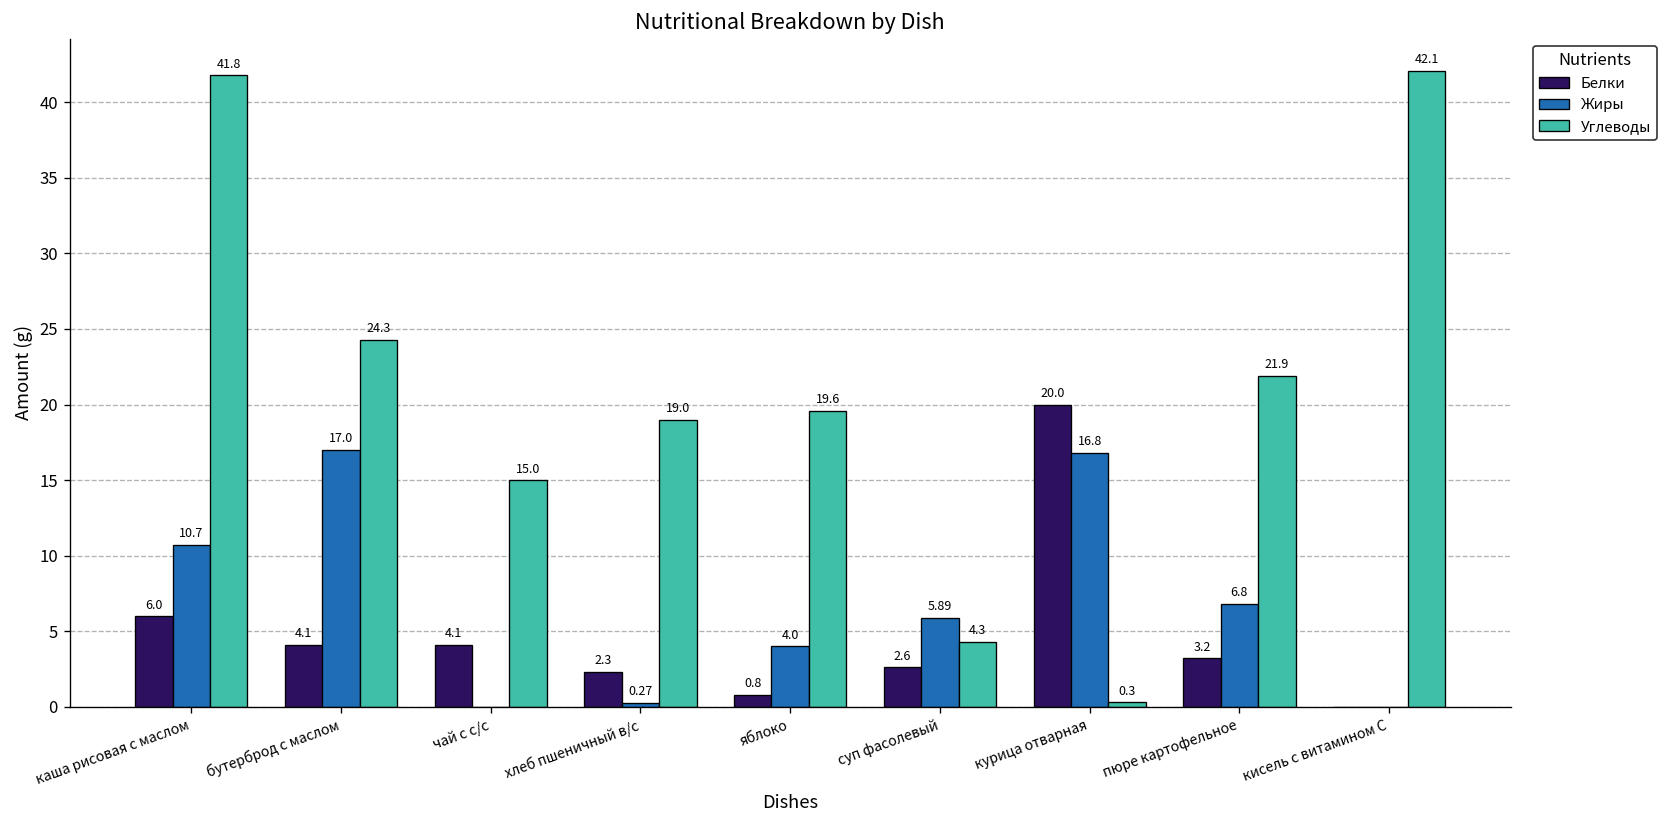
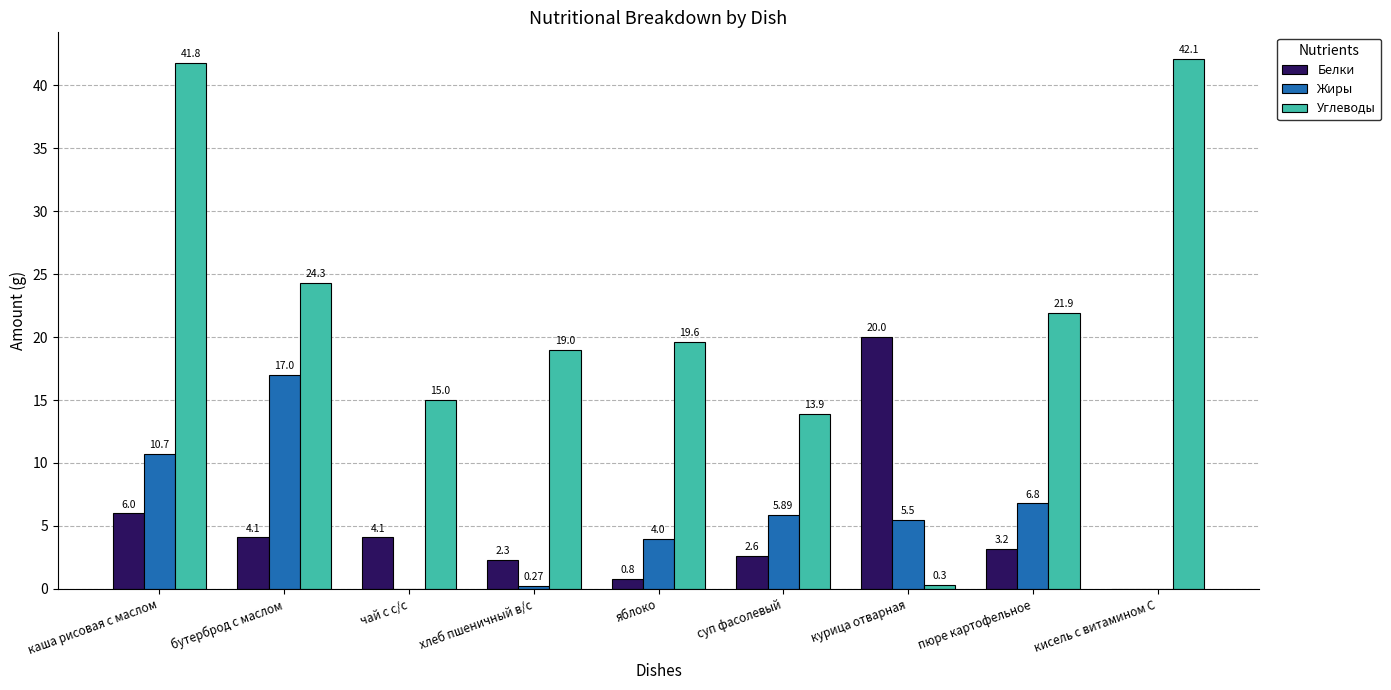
  {
    "Белки": {
      "каша рисовая с маслом": 6.0,
      "бутерброд с маслом": 4.1,
      "чай с с/с": 4.1,
      "хлеб пшеничный в/с": 2.3,
      "яблоко": 0.8,
      "суп фасолевый": 2.6,
      "курица отварная": 20.0,
      "пюре картофельное": 3.2
    },
    "Жиры": {
      "каша рисовая с маслом": 10.7,
      "бутерброд с маслом": 17.0,
      "хлеб пшеничный в/с": 0.27,
      "яблоко": 4.0,
      "суп фасолевый": 5.89,
-     "курица отварная": 16.8,
+     "курица отварная": 5.5,
      "пюре картофельное": 6.8
    },
    "Углеводы": {
      "каша рисовая с маслом": 41.8,
      "бутерброд с маслом": 24.3,
      "чай с с/с": 15.0,
      "хлеб пшеничный в/с": 19.0,
      "яблоко": 19.6,
-     "суп фасолевый": 4.3,
+     "суп фасолевый": 13.9,
      "курица отварная": 0.3,
      "пюре картофельное": 21.9,
      "кисель с витамином С": 42.1
    }
  }
